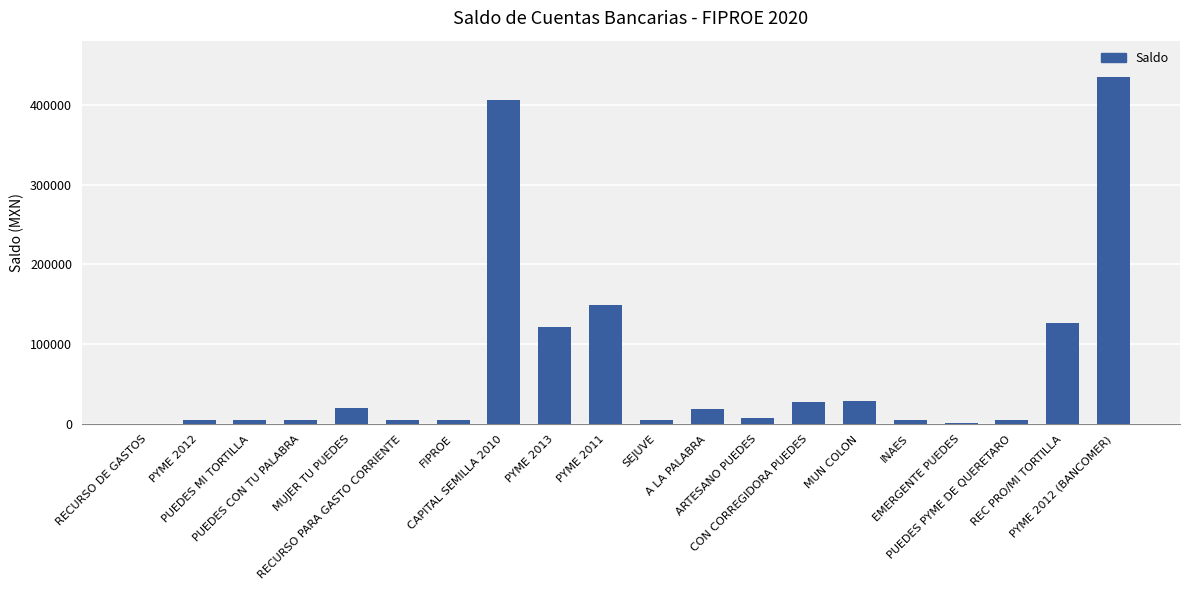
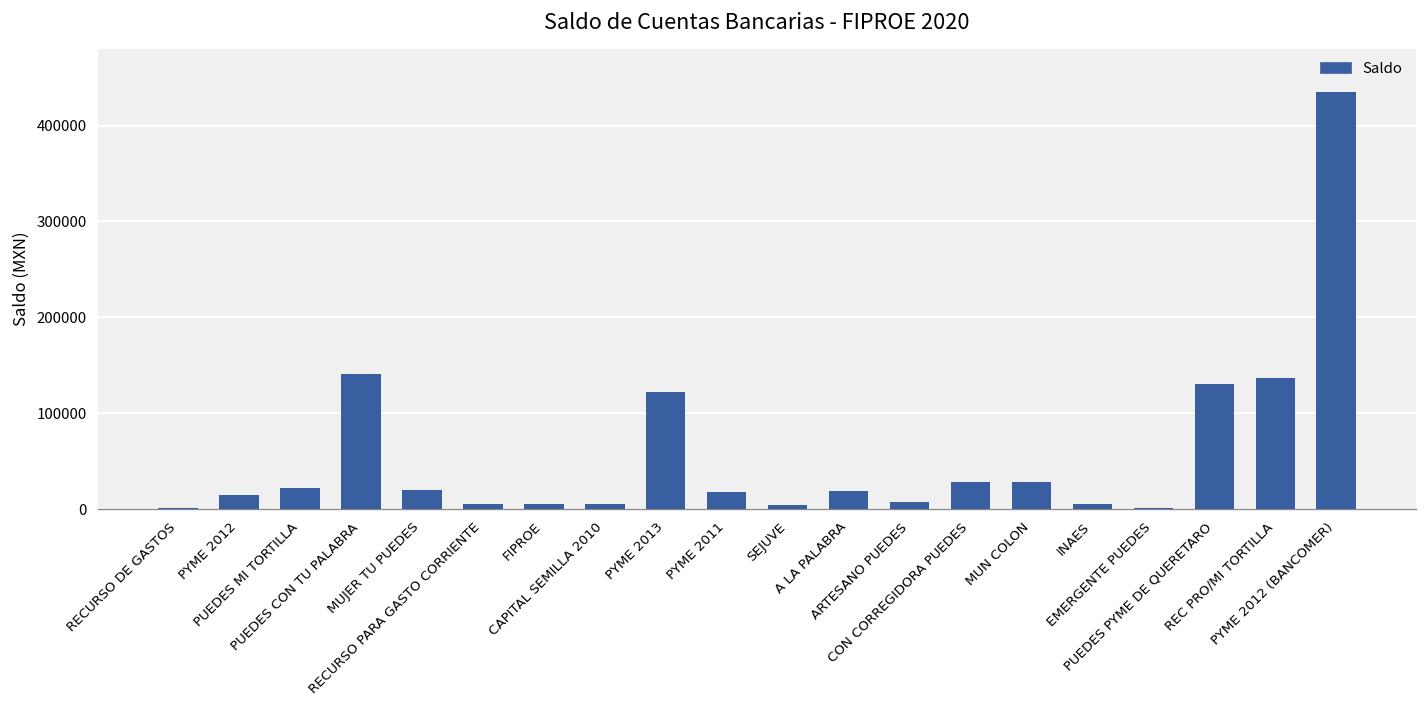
  {
-   "PYME 2012": 0,
-   "PUEDES MI TORTILLA": 0,
-   "PUEDES CON TU PALABRA": 0,
+   "PYME 2012": 10000,
+   "PUEDES MI TORTILLA": 20000,
+   "PUEDES CON TU PALABRA": 140000,
    "MUJER TU PUEDES": 20000,
    "RECURSO PARA GASTO CORRIENTE": 10000,
    "FIPROE": 10000,
-   "CAPITAL SEMILLA 2010": 410000,
+   "CAPITAL SEMILLA 2010": 10000,
    "PYME 2013": 120000,
-   "PYME 2011": 150000,
+   "PYME 2011": 20000,
    "SEJUVE": 0,
    "A LA PALABRA": 20000,
    "ARTESANO PUEDES": 10000,
    "CON CORREGIDORA PUEDES": 30000,
    "MUN COLON": 30000,
    "INAES": 10000,
-   "PUEDES PYME DE QUERETARO": 0,
-   "REC PRO/MI TORTILLA": 130000,
+   "PUEDES PYME DE QUERETARO": 130000,
+   "REC PRO/MI TORTILLA": 140000,
    "PYME 2012 (BANCOMER)": 430000
  }
